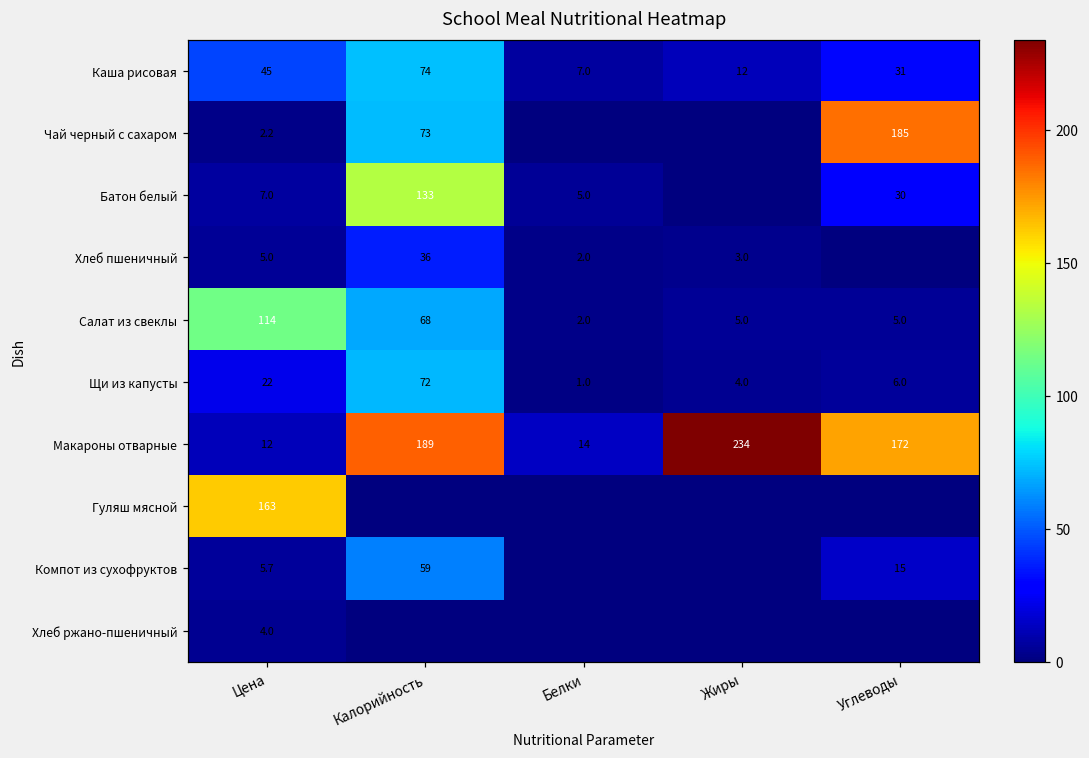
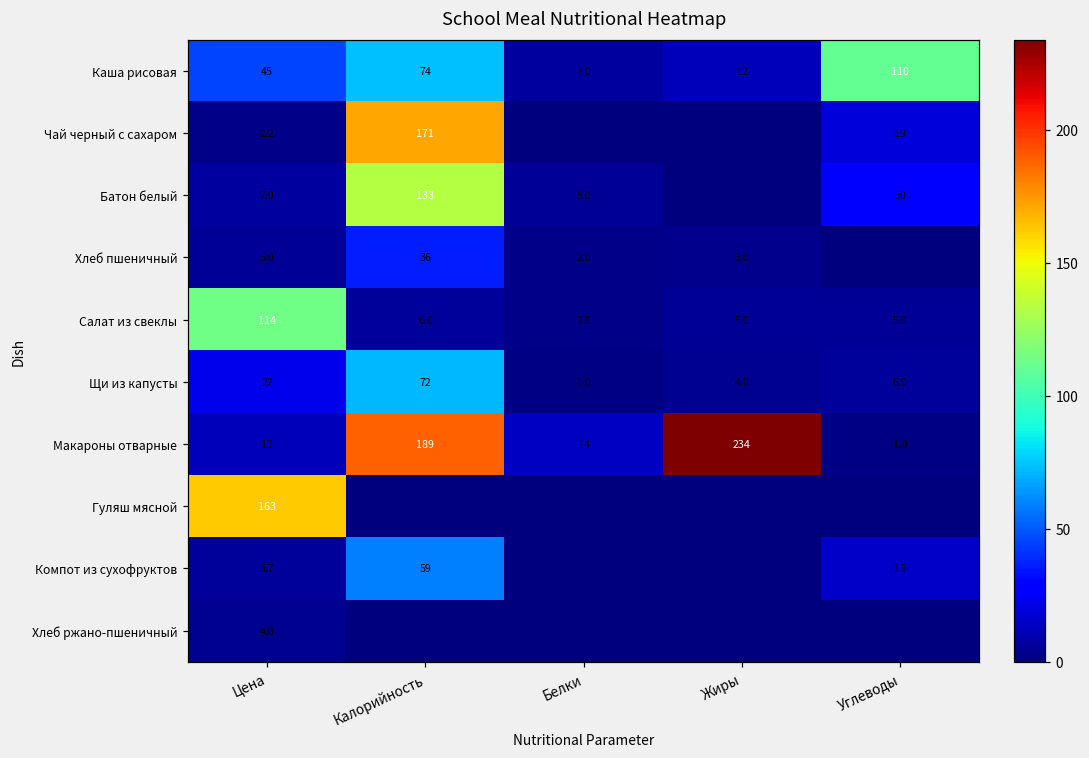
  {
    "Каша рисовая": {
      "Цена": 45,
      "Калорийность": 74,
      "Белки": 7.0,
      "Жиры": 12,
-     "Углеводы": 31
+     "Углеводы": 110
    },
    "Чай черный с сахаром": {
      "Цена": 2.2,
-     "Калорийность": 73,
-     "Углеводы": 185
+     "Калорийность": 171,
+     "Углеводы": 19
    },
    "Батон белый": {
      "Цена": 7.0,
      "Калорийность": 133,
      "Белки": 5.0,
      "Углеводы": 30
    },
    "Хлеб пшеничный": {
      "Цена": 5.0,
      "Калорийность": 36,
      "Белки": 2.0,
      "Жиры": 3.0
    },
    "Салат из свеклы": {
      "Цена": 114,
-     "Калорийность": 68,
+     "Калорийность": 6.0,
      "Белки": 2.0,
      "Жиры": 5.0,
      "Углеводы": 5.0
    },
    "Щи из капусты": {
      "Цена": 22,
      "Калорийность": 72,
      "Белки": 1.0,
      "Жиры": 4.0,
      "Углеводы": 6.0
    },
    "Макароны отварные": {
      "Цена": 12,
      "Калорийность": 189,
      "Белки": 14,
      "Жиры": 234,
-     "Углеводы": 172
+     "Углеводы": 1.0
    },
    "Гуляш мясной": {
      "Цена": 163
    },
    "Компот из сухофруктов": {
      "Цена": 5.7,
      "Калорийность": 59,
      "Углеводы": 15
    },
    "Хлеб ржано-пшеничный": {
      "Цена": 4.0
    }
  }
